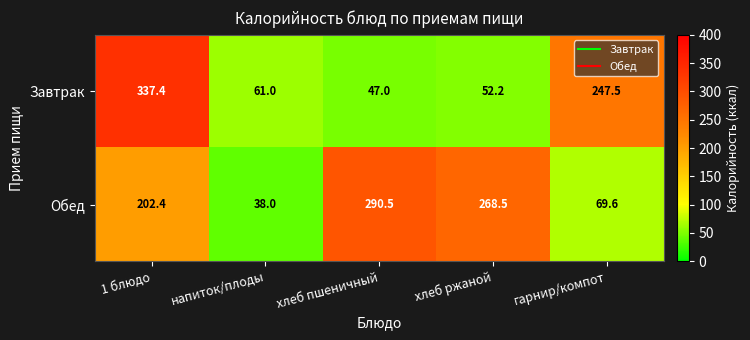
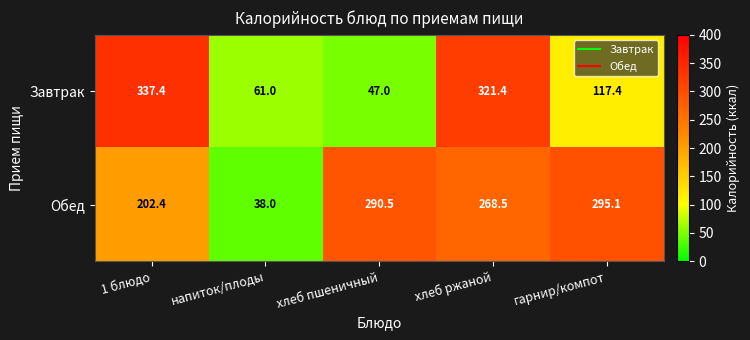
  {
    "Завтрак": {
      "1 блюдо": 337.4,
      "напиток/плоды": 61.0,
      "хлеб пшеничный": 47.0,
-     "хлеб ржаной": 52.2,
-     "гарнир/компот": 247.5
+     "хлеб ржаной": 321.4,
+     "гарнир/компот": 117.4
    },
    "Обед": {
      "1 блюдо": 202.4,
      "напиток/плоды": 38.0,
      "хлеб пшеничный": 290.5,
      "хлеб ржаной": 268.5,
-     "гарнир/компот": 69.6
+     "гарнир/компот": 295.1
    }
  }
